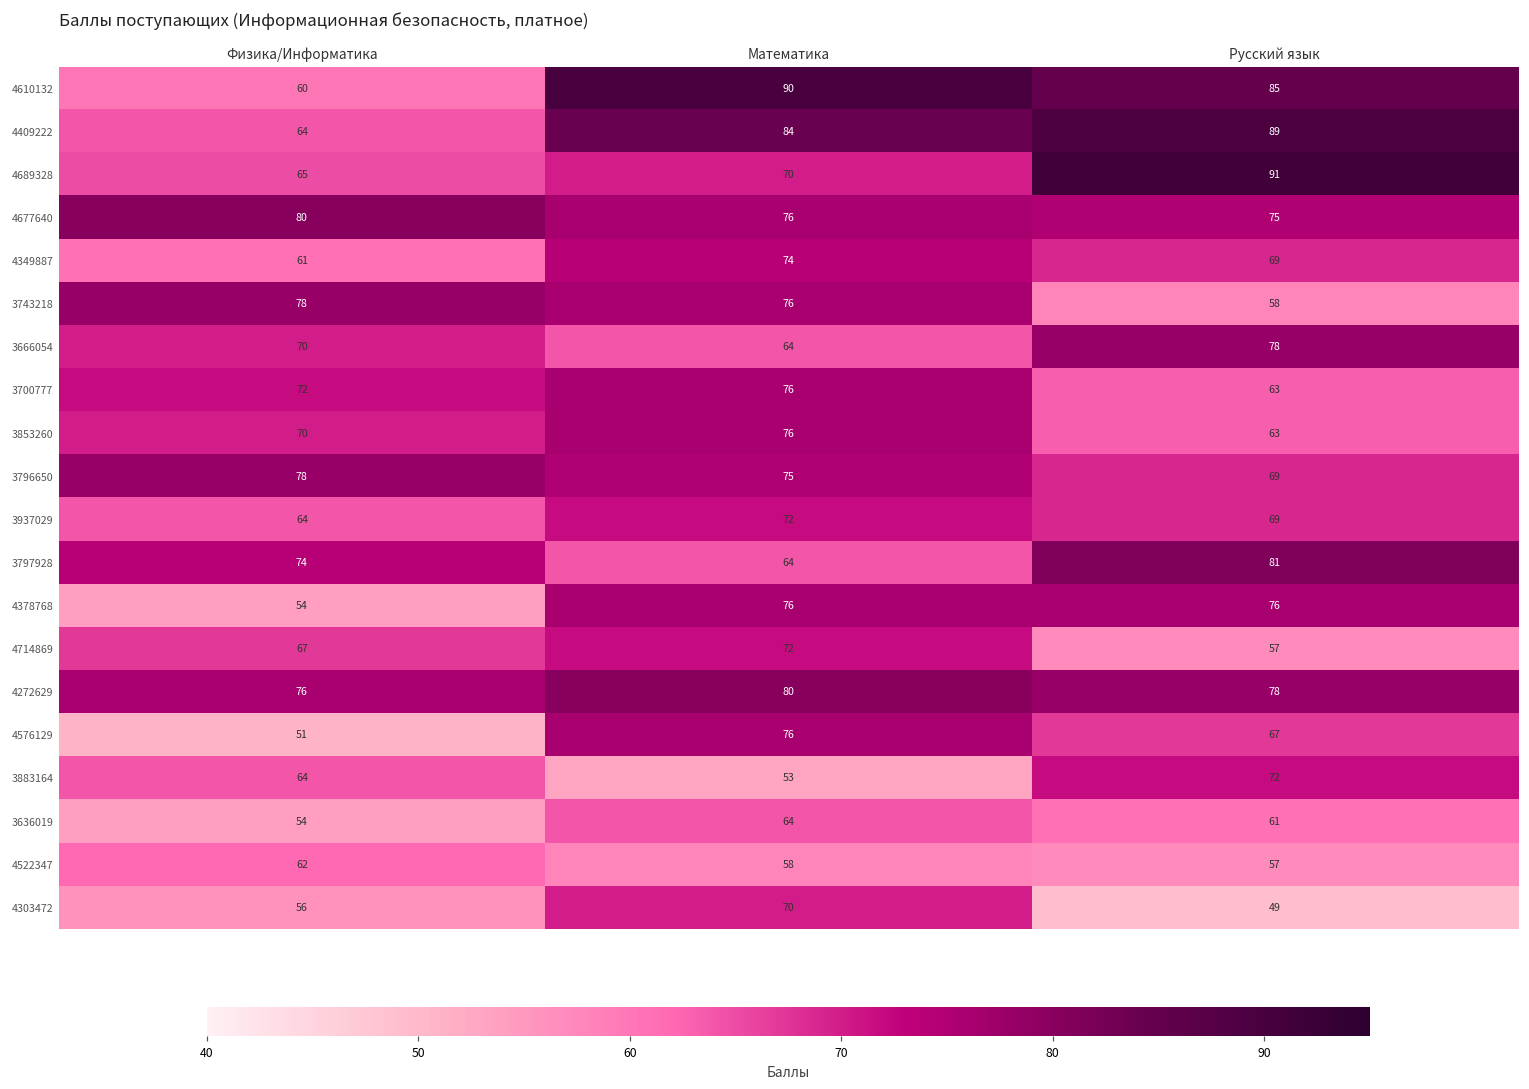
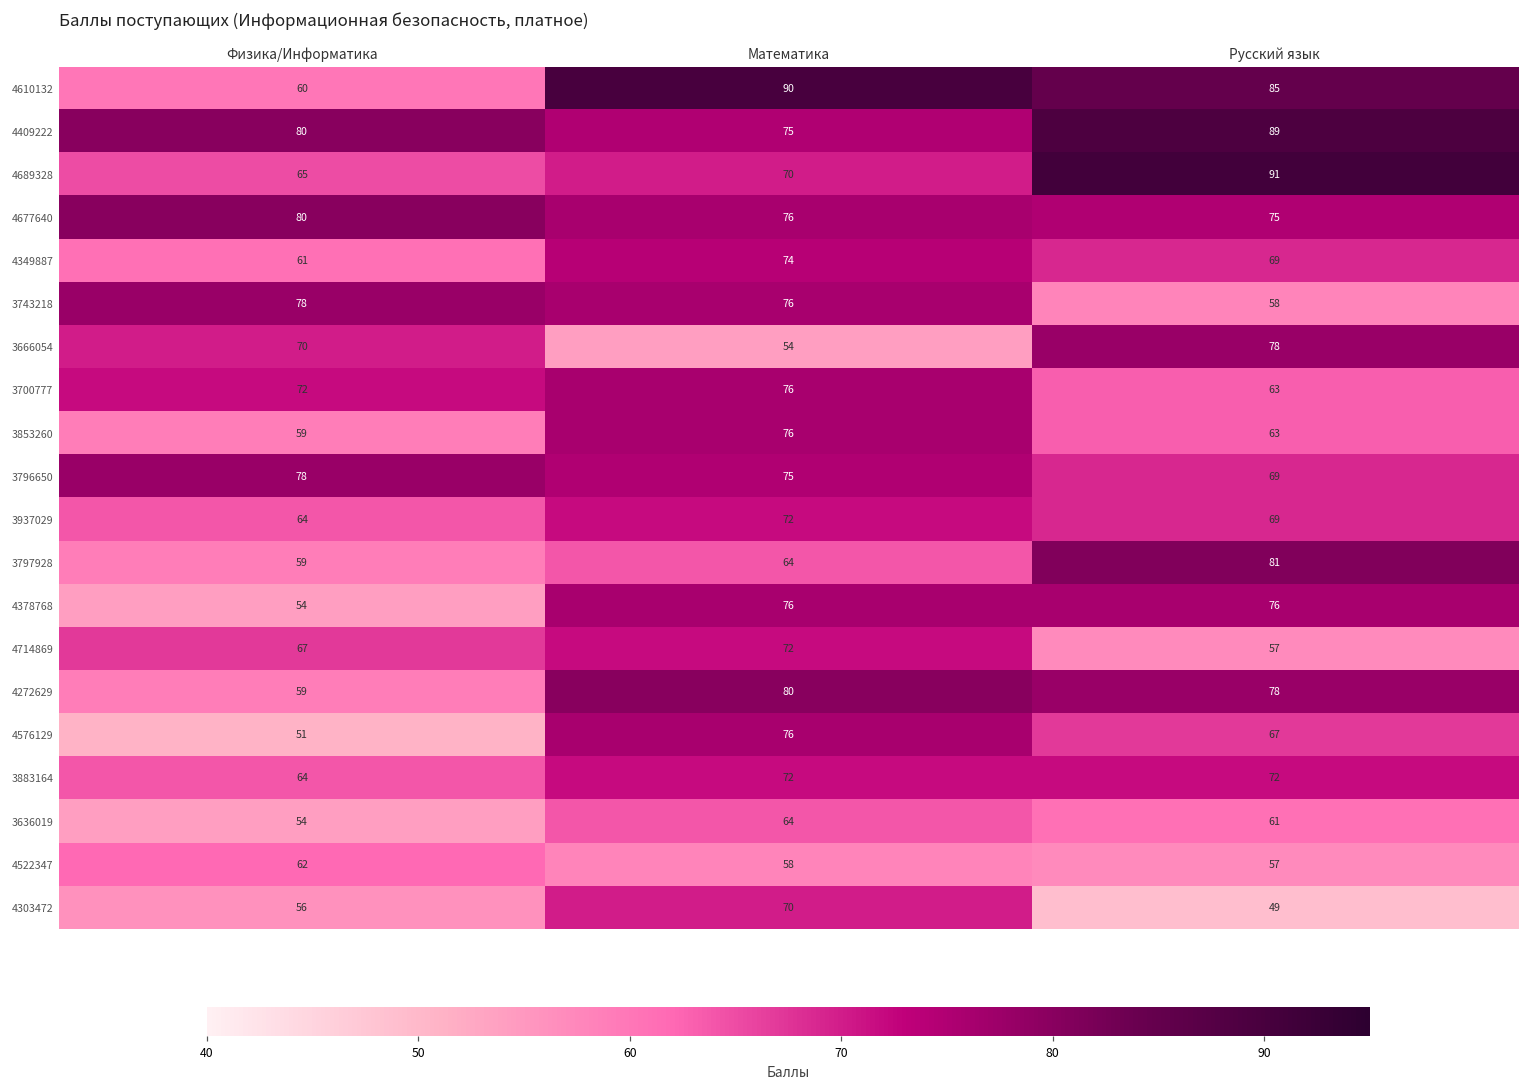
  {
    "4610132": {
      "Физика/Информатика": 60,
      "Математика": 90,
      "Русский язык": 85
    },
    "4409222": {
-     "Физика/Информатика": 64,
-     "Математика": 84,
+     "Физика/Информатика": 80,
+     "Математика": 75,
      "Русский язык": 89
    },
    "4689328": {
      "Физика/Информатика": 65,
      "Математика": 70,
      "Русский язык": 91
    },
    "4677640": {
      "Физика/Информатика": 80,
      "Математика": 76,
      "Русский язык": 75
    },
    "4349887": {
      "Физика/Информатика": 61,
      "Математика": 74,
      "Русский язык": 69
    },
    "3743218": {
      "Физика/Информатика": 78,
      "Математика": 76,
      "Русский язык": 58
    },
    "3666054": {
      "Физика/Информатика": 70,
-     "Математика": 64,
+     "Математика": 54,
      "Русский язык": 78
    },
    "3700777": {
      "Физика/Информатика": 72,
      "Математика": 76,
      "Русский язык": 63
    },
    "3853260": {
-     "Физика/Информатика": 70,
+     "Физика/Информатика": 59,
      "Математика": 76,
      "Русский язык": 63
    },
    "3796650": {
      "Физика/Информатика": 78,
      "Математика": 75,
      "Русский язык": 69
    },
    "3937029": {
      "Физика/Информатика": 64,
      "Математика": 72,
      "Русский язык": 69
    },
    "3797928": {
-     "Физика/Информатика": 74,
+     "Физика/Информатика": 59,
      "Математика": 64,
      "Русский язык": 81
    },
    "4378768": {
      "Физика/Информатика": 54,
      "Математика": 76,
      "Русский язык": 76
    },
    "4714869": {
      "Физика/Информатика": 67,
      "Математика": 72,
      "Русский язык": 57
    },
    "4272629": {
-     "Физика/Информатика": 76,
+     "Физика/Информатика": 59,
      "Математика": 80,
      "Русский язык": 78
    },
    "4576129": {
      "Физика/Информатика": 51,
      "Математика": 76,
      "Русский язык": 67
    },
    "3883164": {
      "Физика/Информатика": 64,
-     "Математика": 53,
+     "Математика": 72,
      "Русский язык": 72
    },
    "3636019": {
      "Физика/Информатика": 54,
      "Математика": 64,
      "Русский язык": 61
    },
    "4522347": {
      "Физика/Информатика": 62,
      "Математика": 58,
      "Русский язык": 57
    },
    "4303472": {
      "Физика/Информатика": 56,
      "Математика": 70,
      "Русский язык": 49
    }
  }
